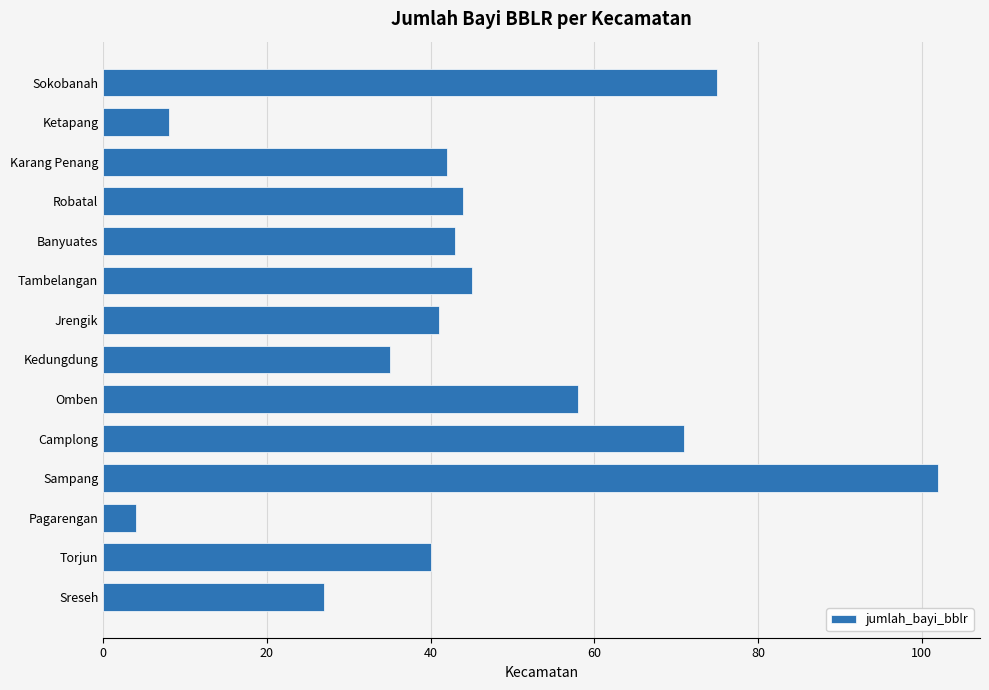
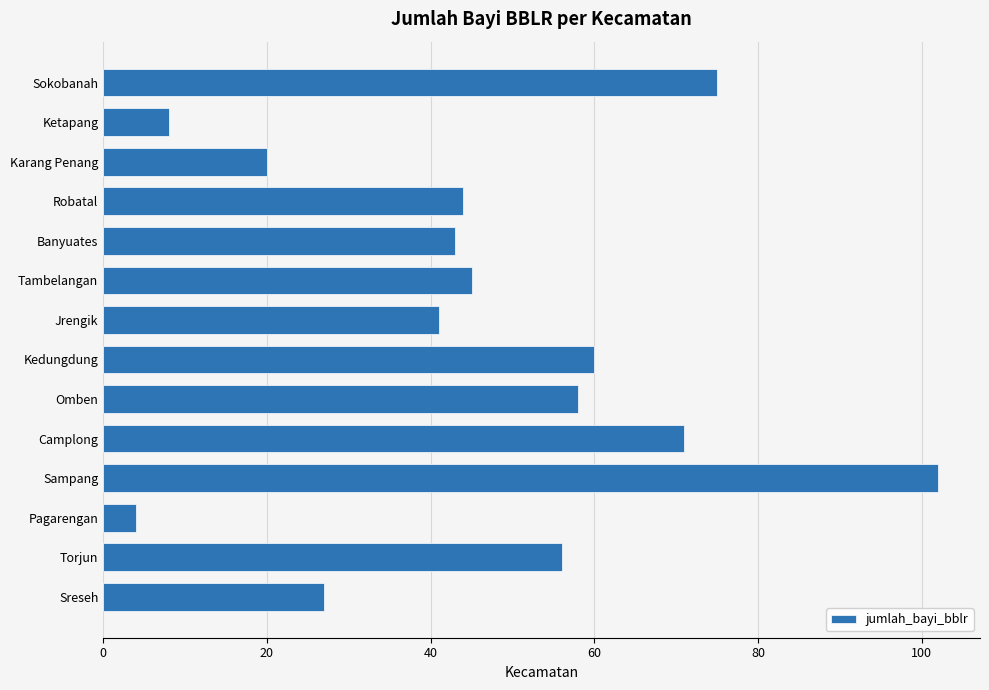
  {
    "Sokobanah": 75,
    "Ketapang": 8,
-   "Karang Penang": 42,
+   "Karang Penang": 20,
    "Robatal": 44,
    "Banyuates": 43,
    "Tambelangan": 45,
    "Jrengik": 41,
-   "Kedungdung": 35,
+   "Kedungdung": 60,
    "Omben": 58,
    "Camplong": 71,
    "Sampang": 102,
    "Pagarengan": 4,
-   "Torjun": 40,
+   "Torjun": 56,
    "Sreseh": 27
  }
